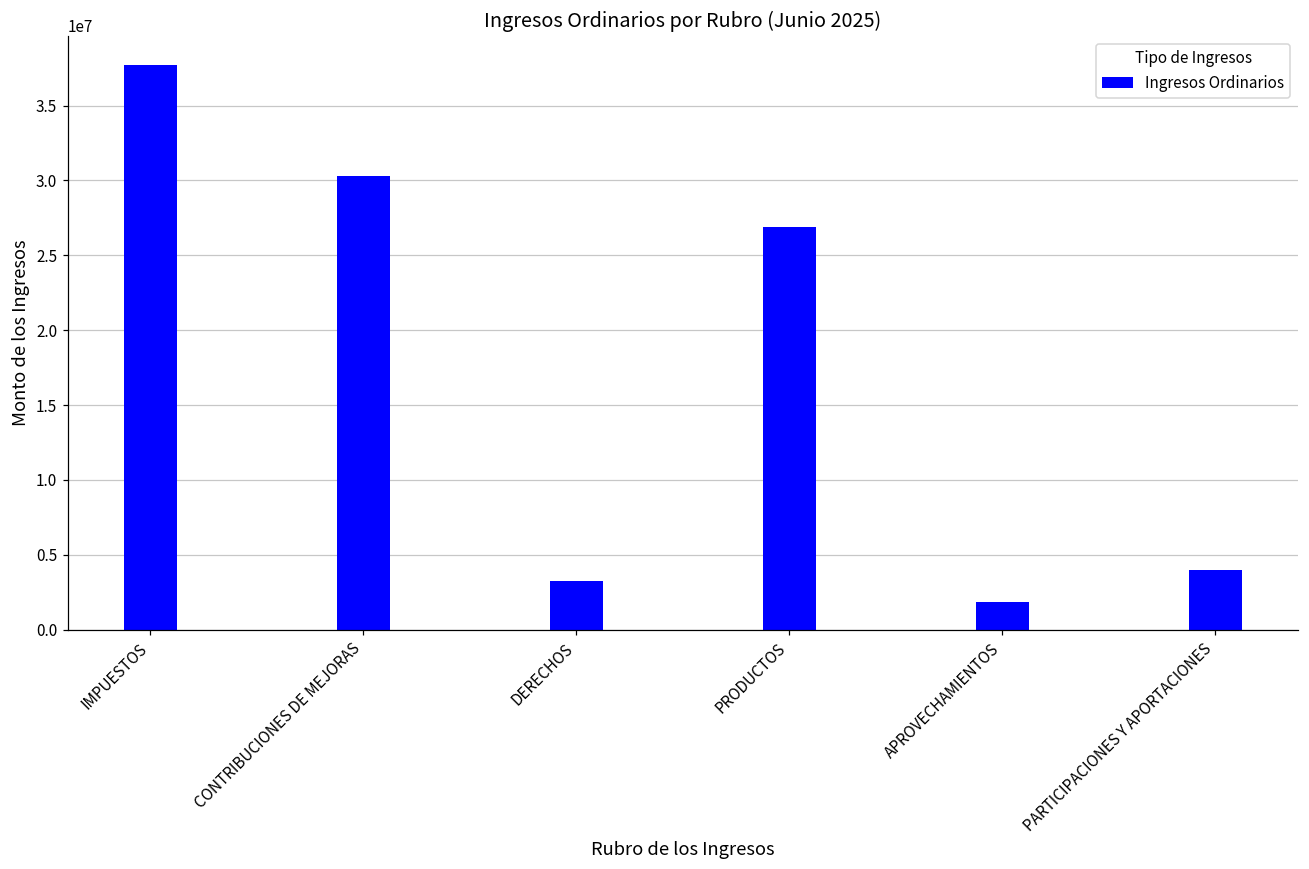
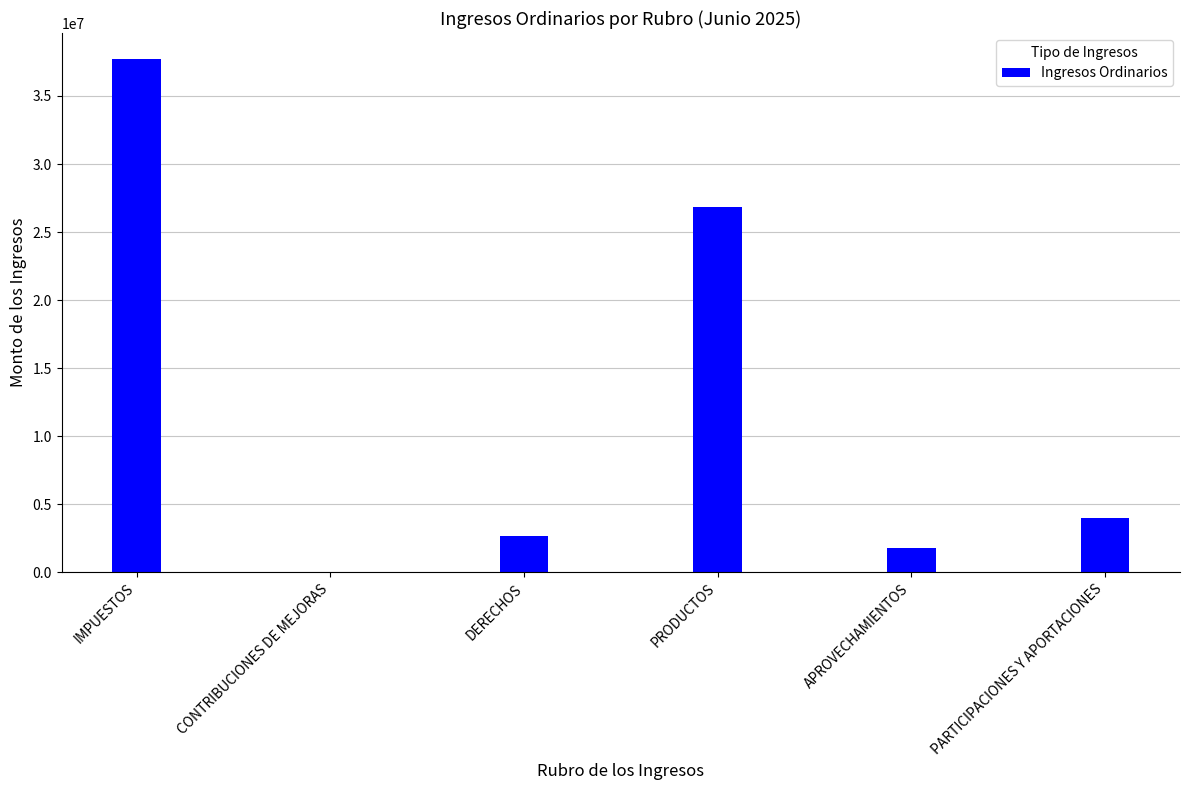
  {
    "IMPUESTOS": 37700000,
-   "CONTRIBUCIONES DE MEJORAS": 30300000,
-   "DERECHOS": 3300000,
+   "CONTRIBUCIONES DE MEJORAS": 0,
+   "DERECHOS": 2600000,
    "PRODUCTOS": 26900000,
    "APROVECHAMIENTOS": 1800000,
    "PARTICIPACIONES Y APORTACIONES": 4000000
  }
